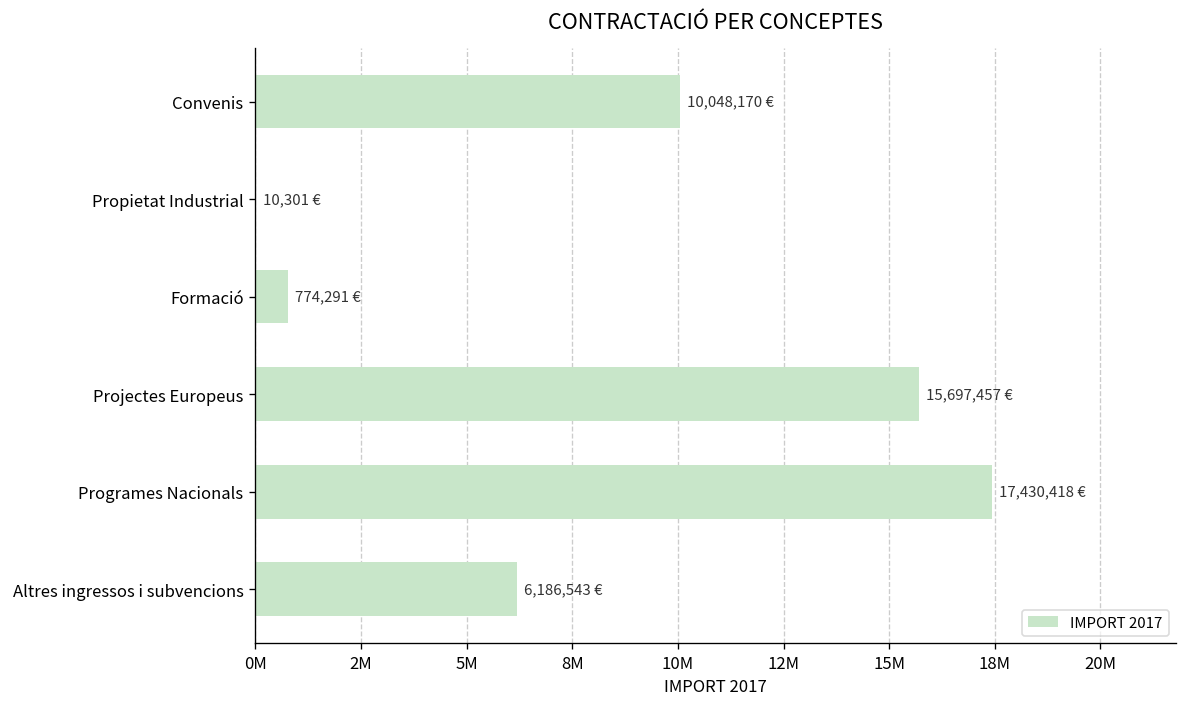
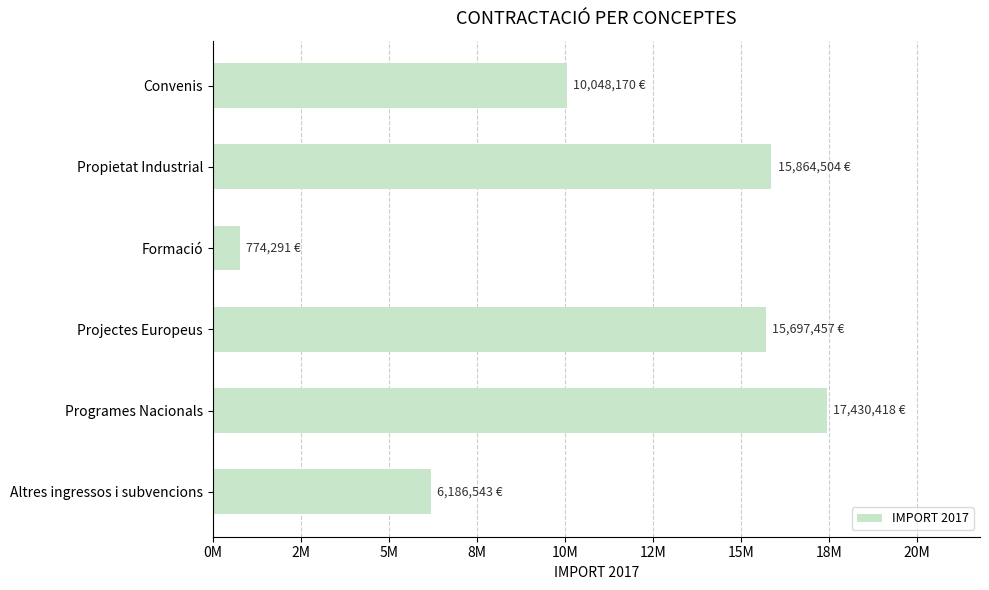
  {
    "Convenis": "10,048,170",
-   "Propietat Industrial": "10,301",
+   "Propietat Industrial": "15,864,504",
    "Formació": "774,291",
    "Projectes Europeus": "15,697,457",
    "Programes Nacionals": "17,430,418",
    "Altres ingressos i subvencions": "6,186,543"
  }
